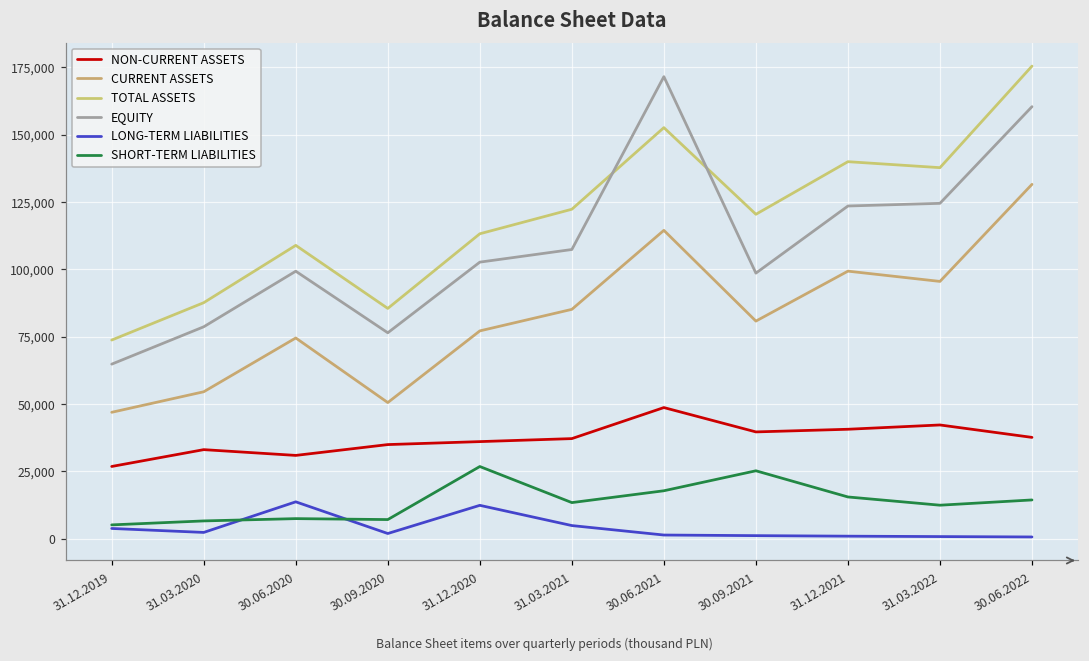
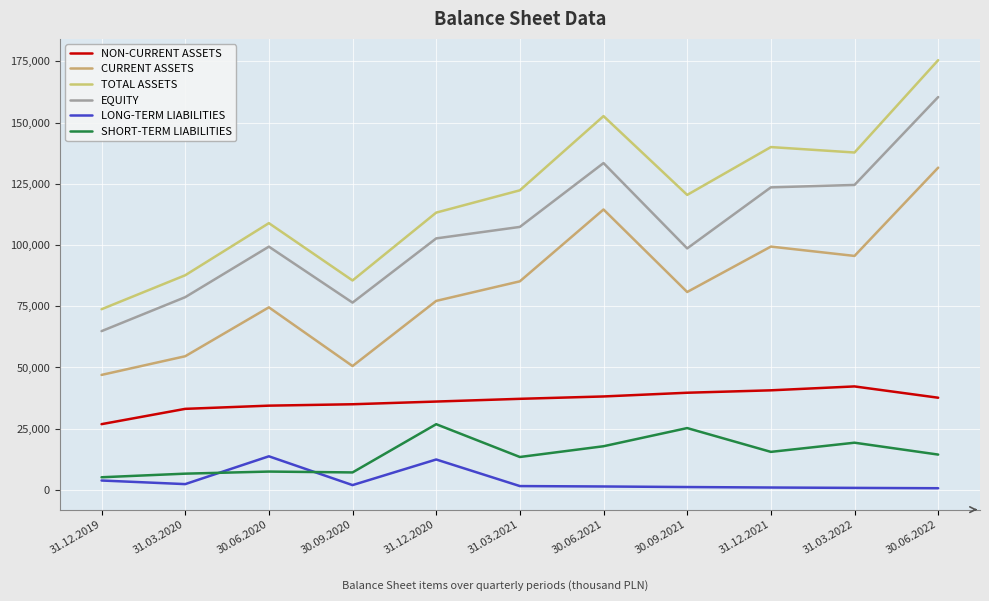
  {
    "NON-CURRENT ASSETS": {
      "31.12.2019": "27,000",
      "31.03.2020": "33,000",
-     "30.06.2020": "31,000",
+     "30.06.2020": "34,000",
      "30.09.2020": "35,000",
      "31.12.2020": "36,000",
      "31.03.2021": "37,000",
-     "30.06.2021": "49,000",
+     "30.06.2021": "38,000",
      "30.09.2021": "40,000",
      "31.12.2021": "41,000",
      "31.03.2022": "42,000",
      "30.06.2022": "38,000"
    },
    "EQUITY": {
      "31.12.2019": "65,000",
      "31.03.2020": "79,000",
      "30.06.2020": "99,000",
      "30.09.2020": "76,000",
      "31.12.2020": "103,000",
      "31.03.2021": "107,000",
-     "30.06.2021": "172,000",
+     "30.06.2021": "133,000",
      "30.09.2021": "99,000",
      "31.12.2021": "124,000",
      "31.03.2022": "125,000",
      "30.06.2022": "160,000"
    },
    "LONG-TERM LIABILITIES": {
      "31.12.2019": "4,000",
      "31.03.2020": "2,000",
      "30.06.2020": "14,000",
      "30.09.2020": "2,000",
      "31.12.2020": "12,000",
-     "31.03.2021": "5,000",
+     "31.03.2021": "2,000",
      "30.06.2021": "1,000",
      "30.09.2021": "1,000",
      "31.12.2021": "1,000",
      "31.03.2022": "1,000",
      "30.06.2022": "1,000"
    },
    "SHORT-TERM LIABILITIES": {
      "31.12.2019": "5,000",
      "31.03.2020": "7,000",
      "30.06.2020": "7,000",
      "30.09.2020": "7,000",
      "31.12.2020": "27,000",
      "31.03.2021": "13,000",
      "30.06.2021": "18,000",
      "30.09.2021": "25,000",
      "31.12.2021": "16,000",
-     "31.03.2022": "12,000",
+     "31.03.2022": "19,000",
      "30.06.2022": "14,000"
    }
  }
